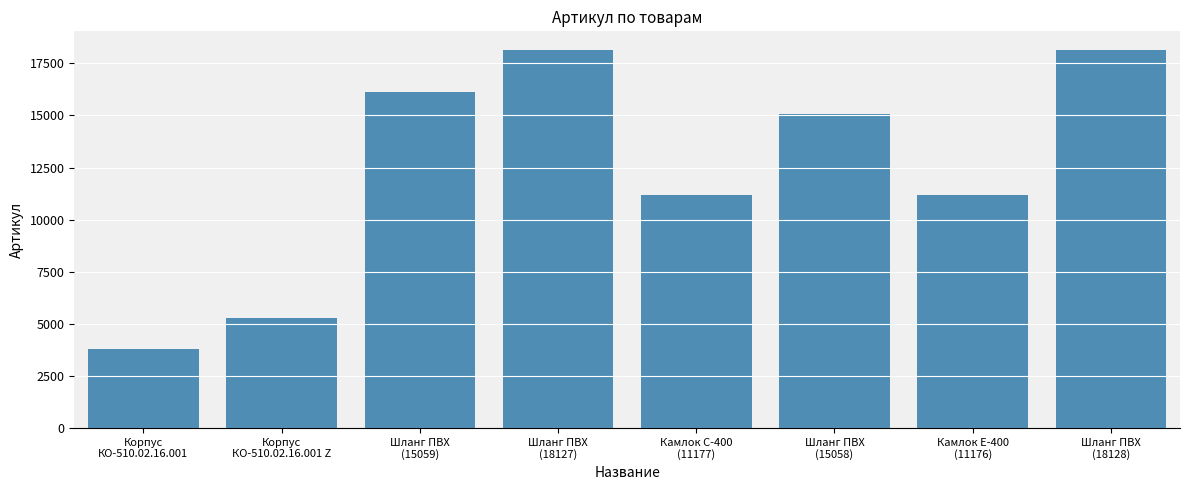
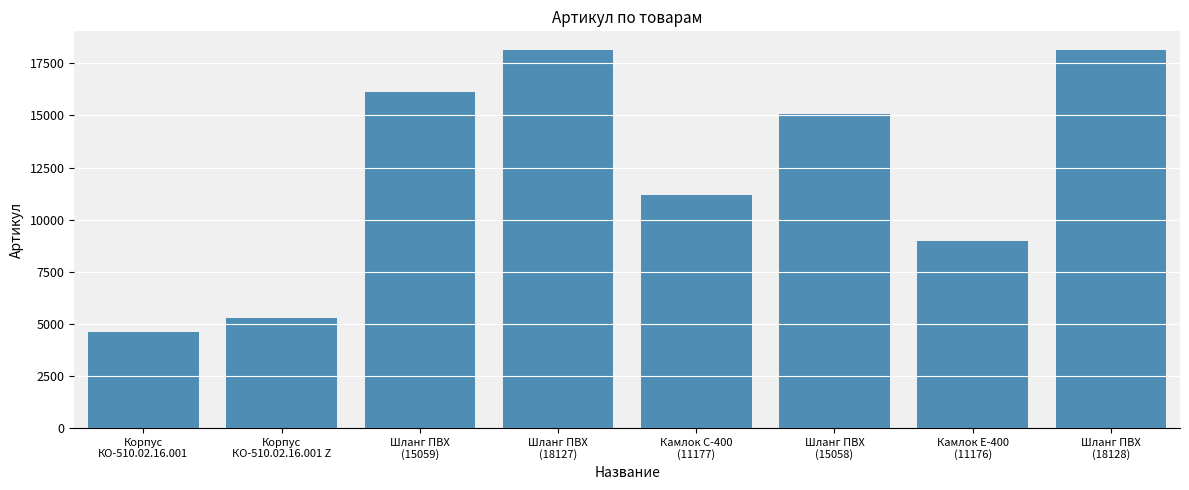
  {
-   "Корпус КО-510.02.16.001": 3800,
+   "Корпус КО-510.02.16.001": 4600,
    "Корпус КО-510.02.16.001 Z": 5300,
    "Шланг ПВХ (15059)": 16100,
    "Шланг ПВХ (18127)": 18100,
    "Камлок С-400 (11177)": 11200,
    "Шланг ПВХ (15058)": 15100,
-   "Камлок Е-400 (11176)": 11200,
+   "Камлок Е-400 (11176)": 9000,
    "Шланг ПВХ (18128)": 18100
  }
